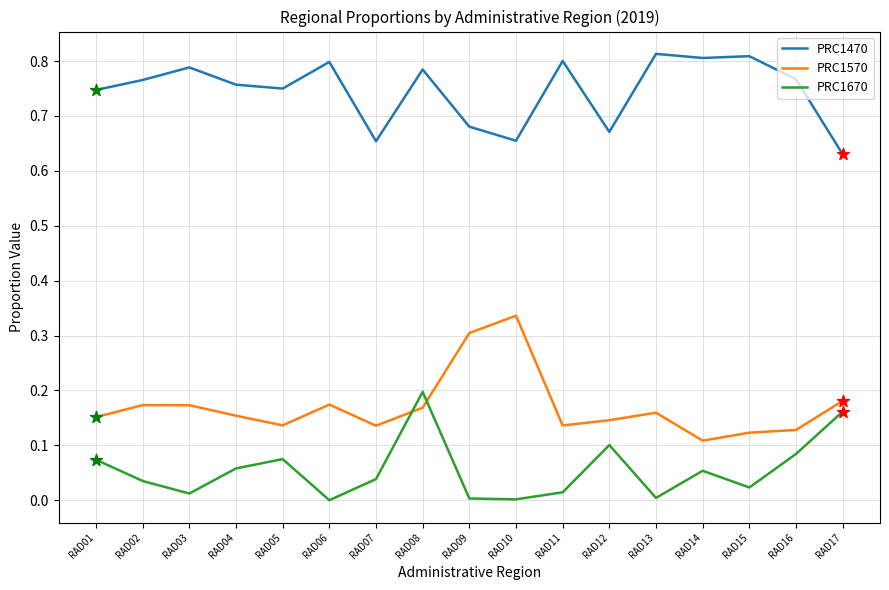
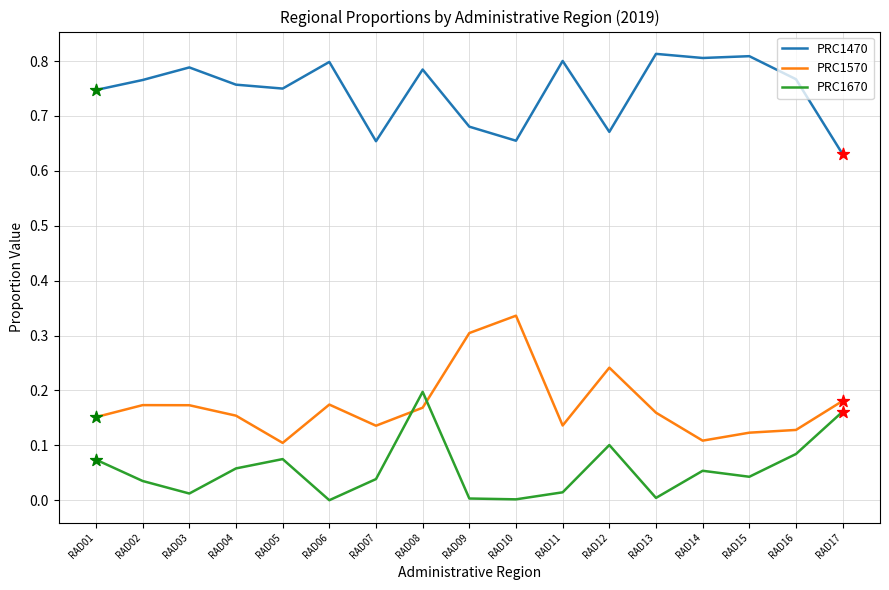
  {
    "PRC1470": {
      "RAD02": 0.77,
      "RAD03": 0.79,
      "RAD04": 0.76,
      "RAD05": 0.75,
      "RAD06": 0.80,
      "RAD07": 0.65,
      "RAD08": 0.78,
      "RAD09": 0.68,
      "RAD10": 0.65,
      "RAD11": 0.80,
      "RAD12": 0.67,
      "RAD13": 0.81,
      "RAD14": 0.81,
      "RAD15": 0.81
    },
    "PRC1570": {
      "RAD02": 0.17,
      "RAD03": 0.17,
      "RAD04": 0.15,
-     "RAD05": 0.14,
+     "RAD05": 0.10,
      "RAD06": 0.17,
      "RAD07": 0.14,
      "RAD08": 0.17,
      "RAD09": 0.30,
      "RAD10": 0.34,
      "RAD11": 0.14,
-     "RAD12": 0.15,
+     "RAD12": 0.24,
      "RAD13": 0.16,
      "RAD14": 0.11,
      "RAD15": 0.12,
      "RAD16": 0.13
    },
    "PRC1670": {
      "RAD02": 0.04,
      "RAD03": 0.01,
      "RAD04": 0.06,
      "RAD05": 0.08,
      "RAD06": 0.00,
      "RAD07": 0.04,
      "RAD08": 0.20,
      "RAD09": 0.00,
      "RAD10": 0.00,
      "RAD11": 0.01,
      "RAD12": 0.10,
      "RAD13": 0.00,
      "RAD14": 0.05,
-     "RAD15": 0.02,
+     "RAD15": 0.04,
      "RAD16": 0.08
    }
  }
